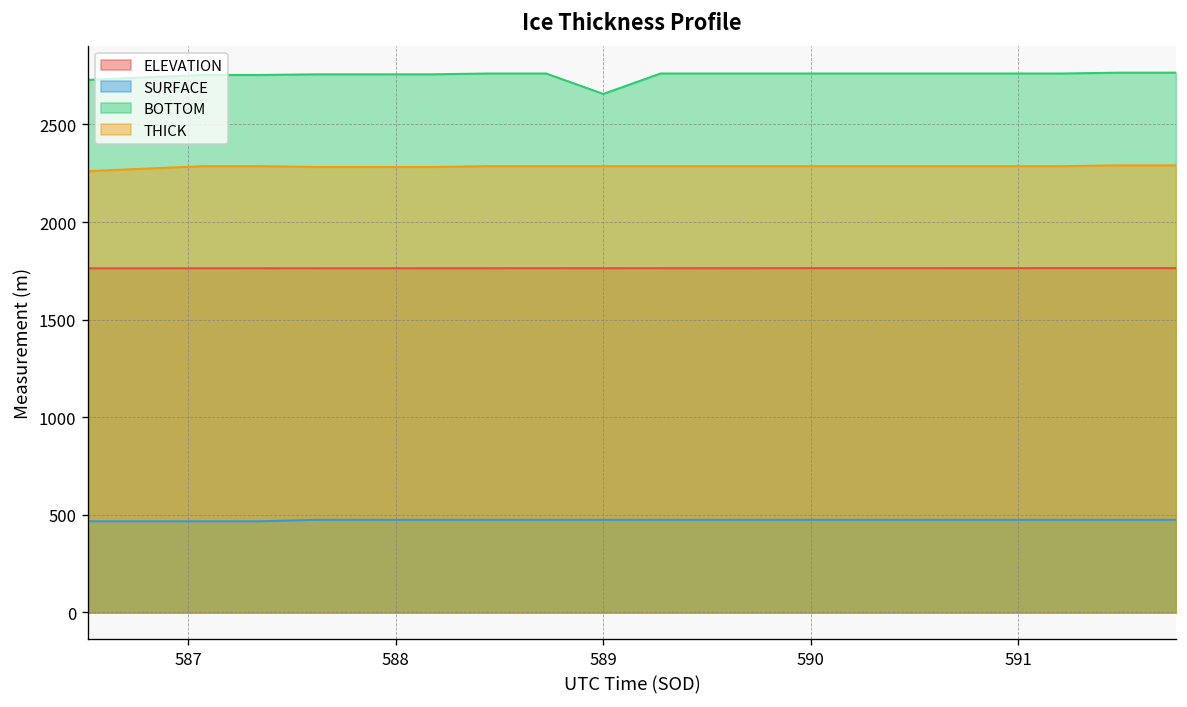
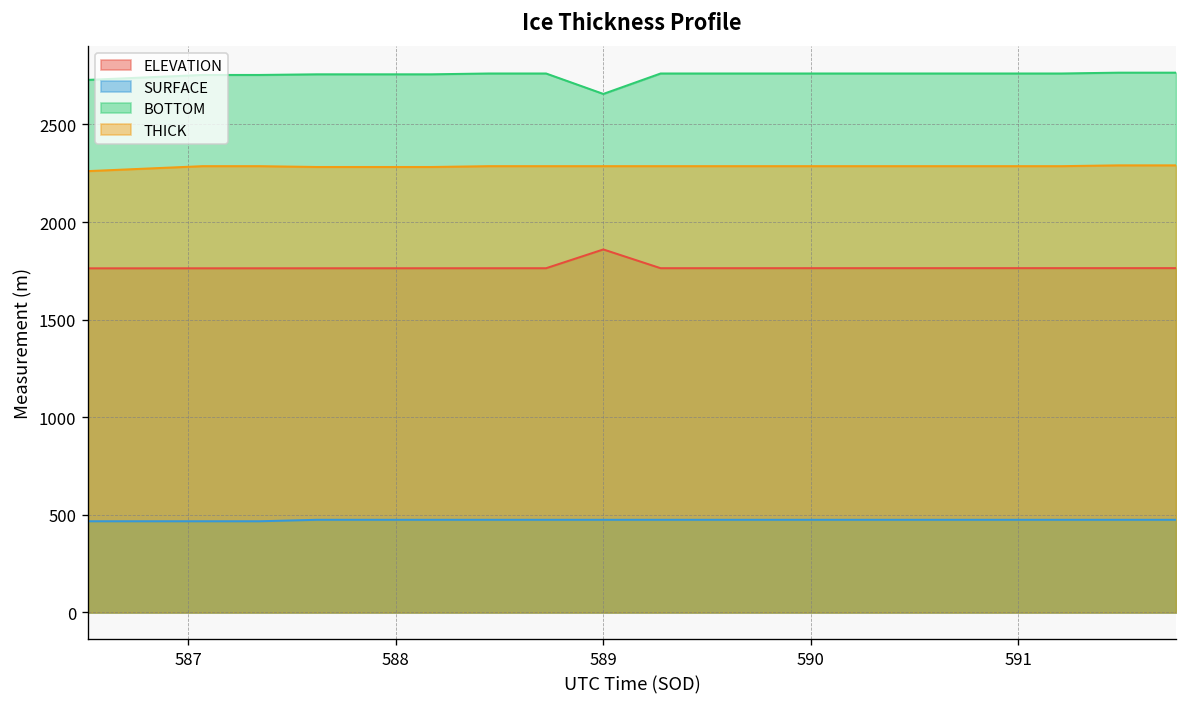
  {
    "ELEVATION": {
-     "589": 1760
+     "589": 1860
    },
    "SURFACE": {
      "589": 470
    },
    "BOTTOM": {
      "589": 2660
    },
    "THICK": {
      "589": 2290
    }
  }
